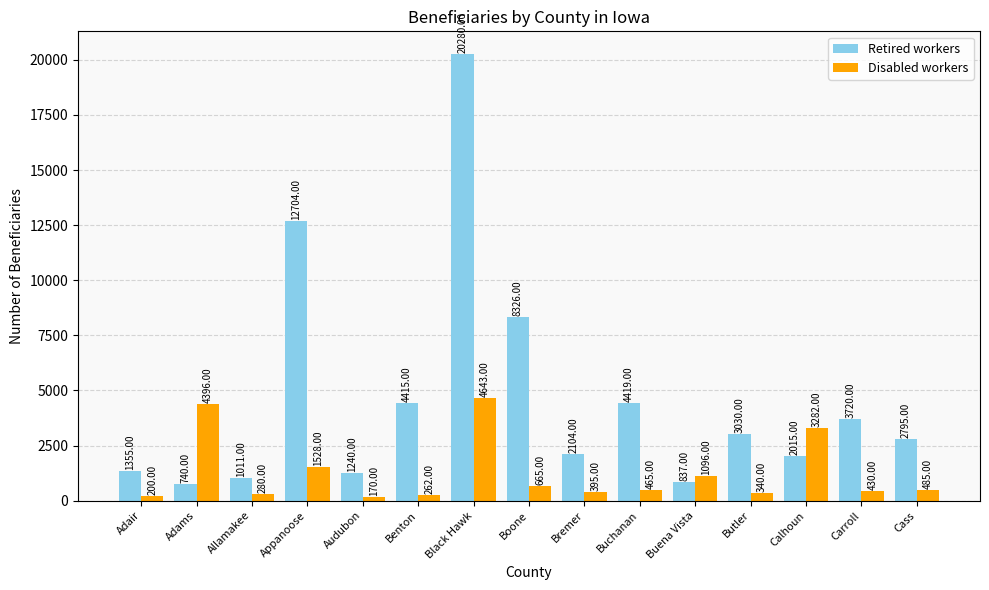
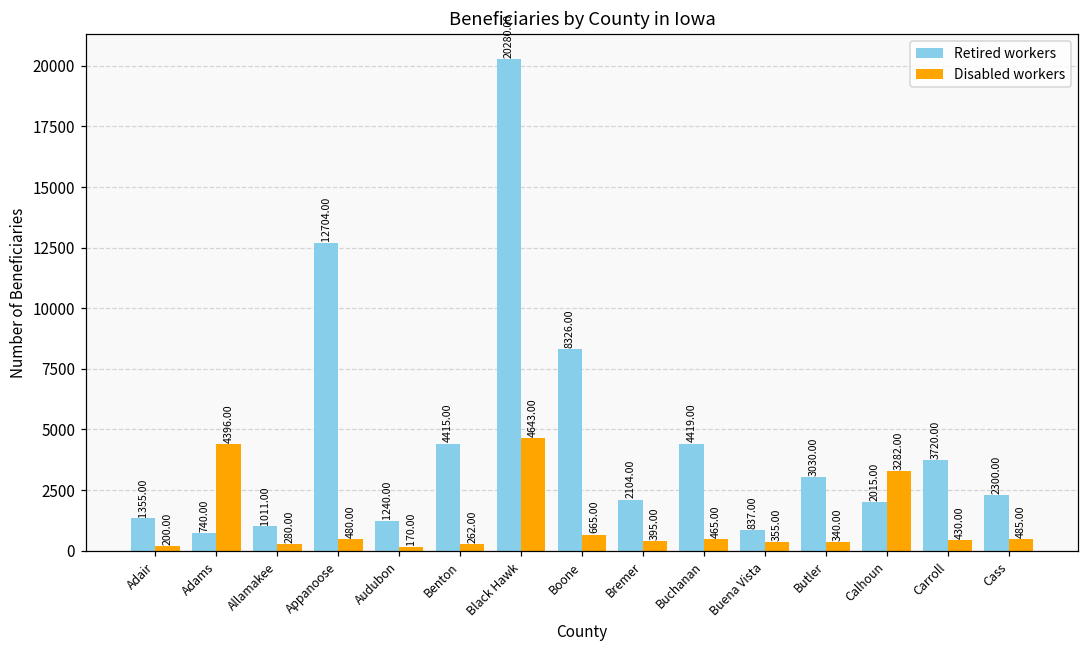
  {
    "Retired workers": {
      "Adair": 1355.00,
      "Adams": 740.00,
      "Allamakee": 1011.00,
      "Appanoose": 12704.00,
      "Audubon": 1240.00,
      "Benton": 4415.00,
      "Black Hawk": 20280.00,
      "Boone": 8326.00,
      "Bremer": 2104.00,
      "Buchanan": 4419.00,
      "Buena Vista": 837.00,
      "Butler": 3030.00,
      "Calhoun": 2015.00,
      "Carroll": 3720.00,
-     "Cass": 2795.00
+     "Cass": 2300.00
    },
    "Disabled workers": {
      "Adair": 200.00,
      "Adams": 4396.00,
      "Allamakee": 280.00,
-     "Appanoose": 1528.00,
+     "Appanoose": 480.00,
      "Audubon": 170.00,
      "Benton": 262.00,
      "Black Hawk": 4643.00,
      "Boone": 665.00,
      "Bremer": 395.00,
      "Buchanan": 465.00,
-     "Buena Vista": 1096.00,
+     "Buena Vista": 355.00,
      "Butler": 340.00,
      "Calhoun": 3282.00,
      "Carroll": 430.00,
      "Cass": 485.00
    }
  }
